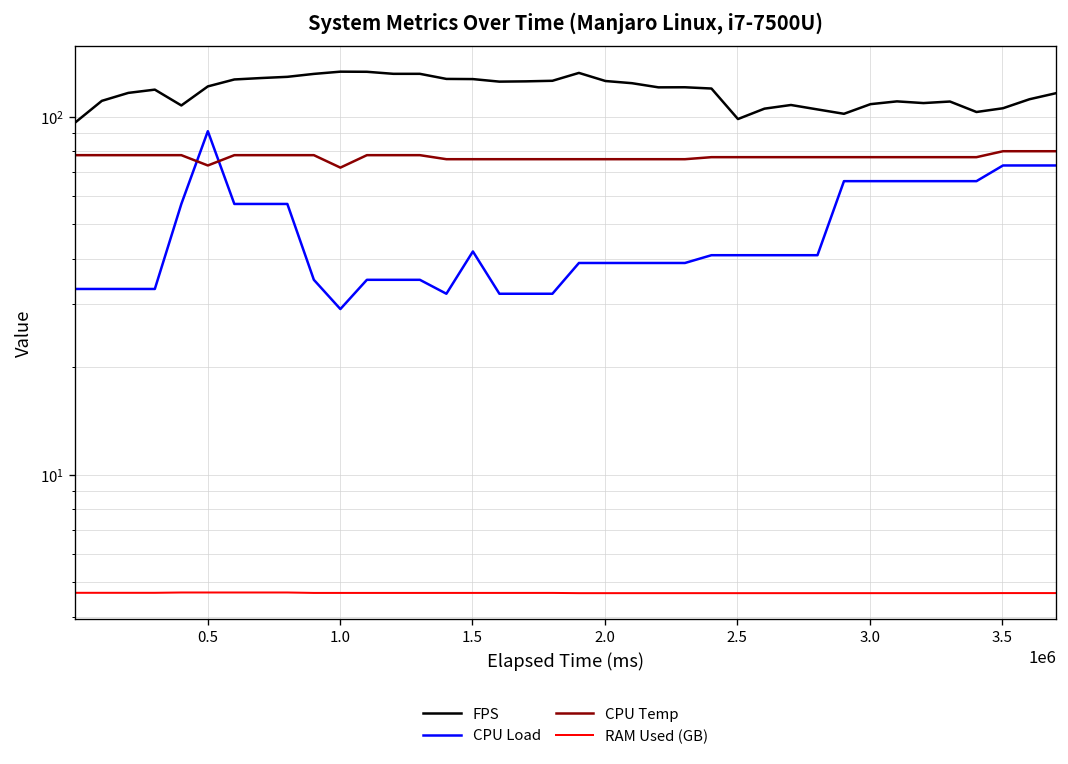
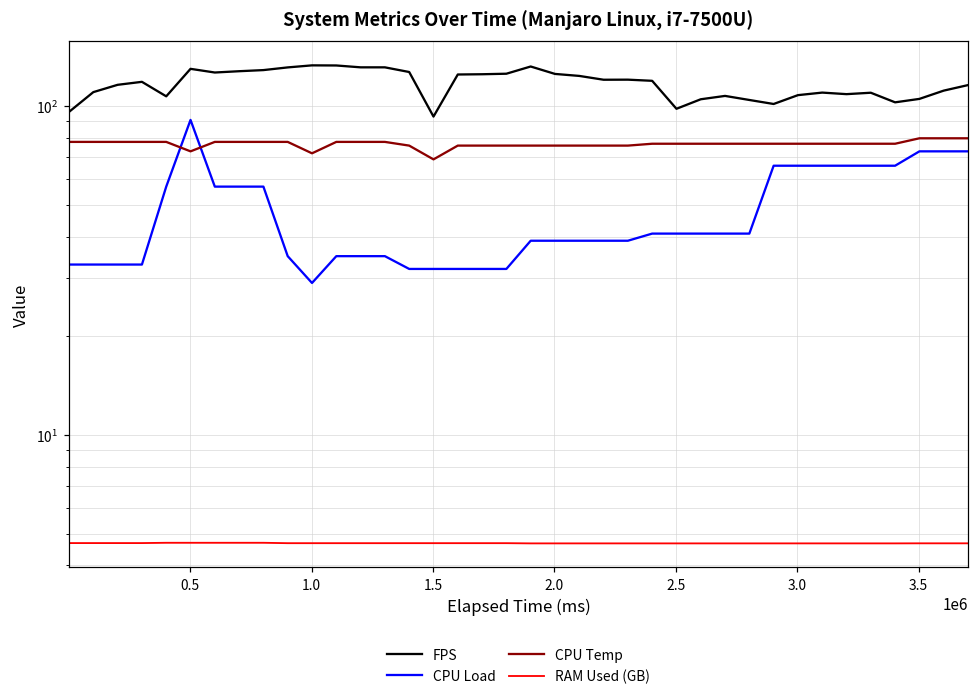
  {
    "FPS": {
-     "0.5": 121,
+     "0.5": 130,
      "1.0": 130,
-     "1.5": 127
+     "1.5": 93
    },
    "CPU Load": {
      "0.5": 91,
      "1.0": 29,
-     "1.5": 42
+     "1.5": 32
    },
    "CPU Temp": {
      "0.5": 73,
      "1.0": 72,
-     "1.5": 76
+     "1.5": 69
    },
    "RAM Used (GB)": {
      "0.5": 4.7,
      "1.0": 4.7,
      "1.5": 4.7
    }
  }
